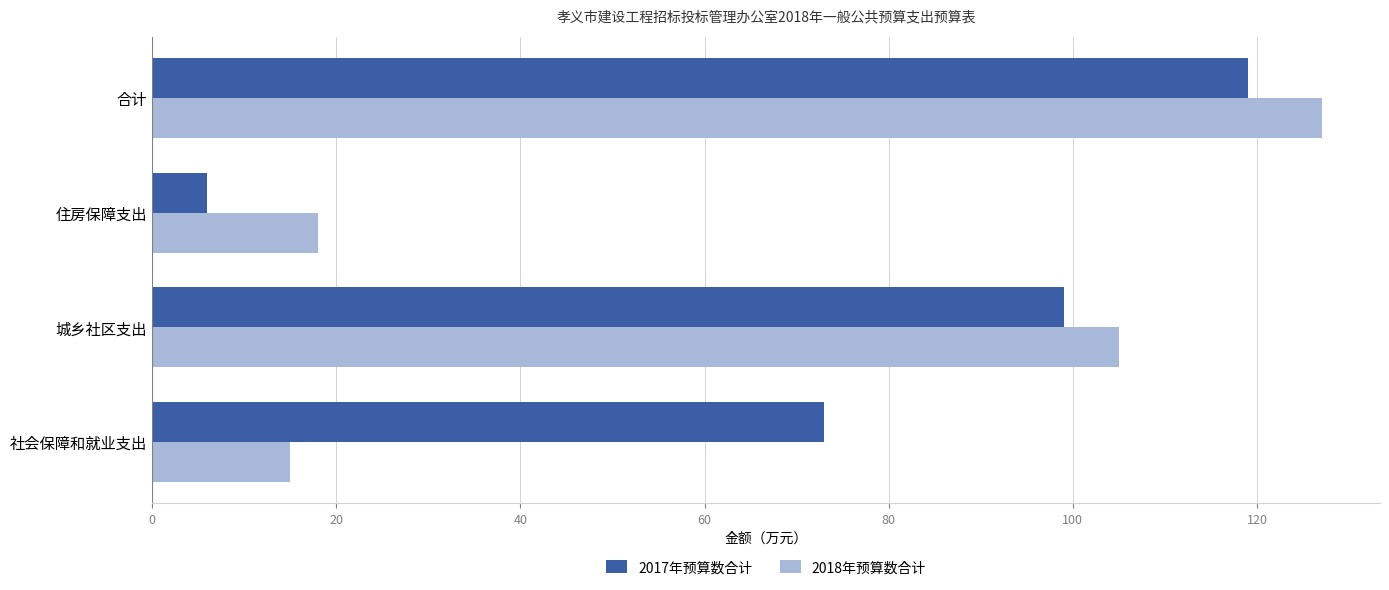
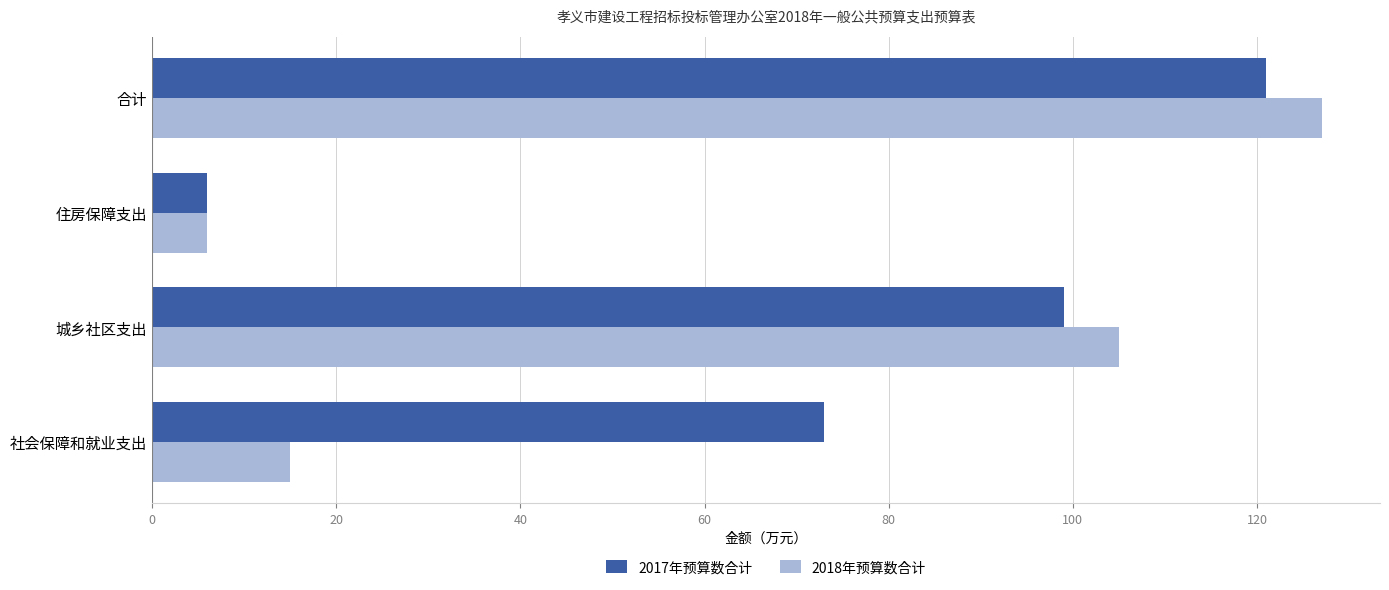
  {
    "2017年预算数合计": {
-     "合计": 119,
+     "合计": 121,
      "住房保障支出": 6,
      "城乡社区支出": 99,
      "社会保障和就业支出": 73
    },
    "2018年预算数合计": {
      "合计": 127,
-     "住房保障支出": 18,
+     "住房保障支出": 6,
      "城乡社区支出": 105,
      "社会保障和就业支出": 15
    }
  }
